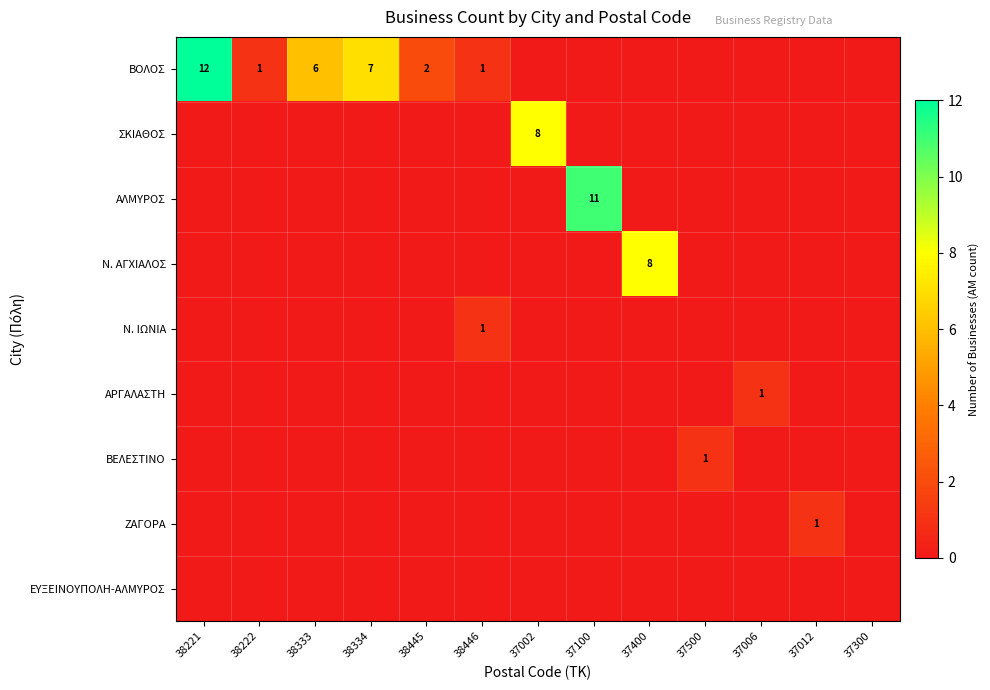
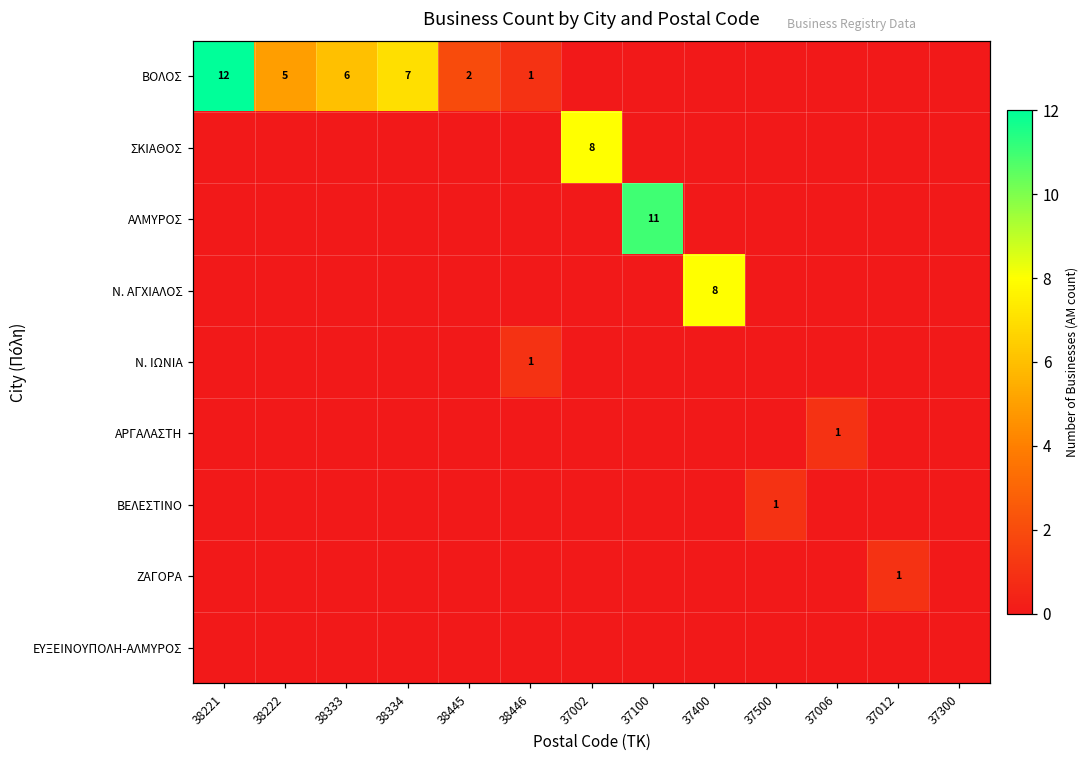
  {
    "ΒΟΛΟΣ": {
      "38221": 12,
-     "38222": 1,
+     "38222": 5,
      "38333": 6,
      "38334": 7,
      "38445": 2,
      "38446": 1
    },
    "ΣΚΙΑΘΟΣ": {
      "37002": 8
    },
    "ΑΛΜΥΡΟΣ": {
      "37100": 11
    },
    "Ν. ΑΓΧΙΑΛΟΣ": {
      "37400": 8
    },
    "Ν. ΙΩΝΙΑ": {
      "38446": 1
    },
    "ΑΡΓΑΛΑΣΤΗ": {
      "37006": 1
    },
    "ΒΕΛΕΣΤΙΝΟ": {
      "37500": 1
    },
    "ΖΑΓΟΡΑ": {
      "37012": 1
    }
  }
